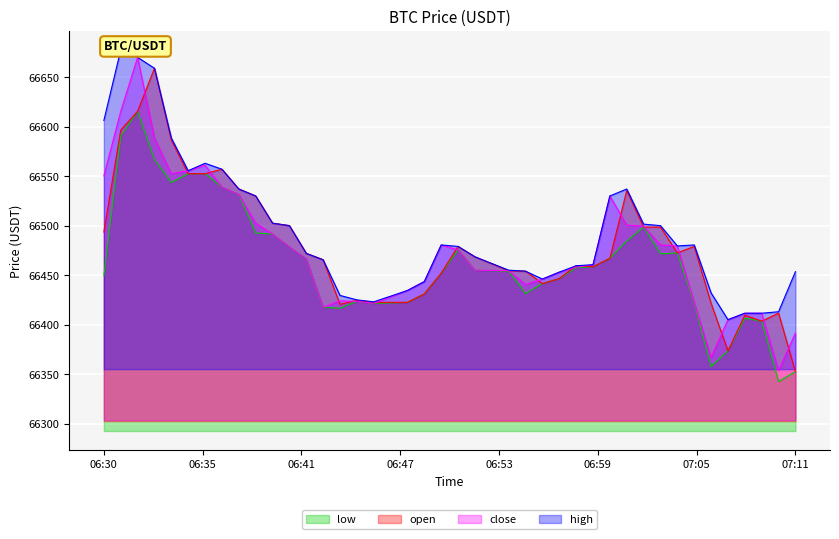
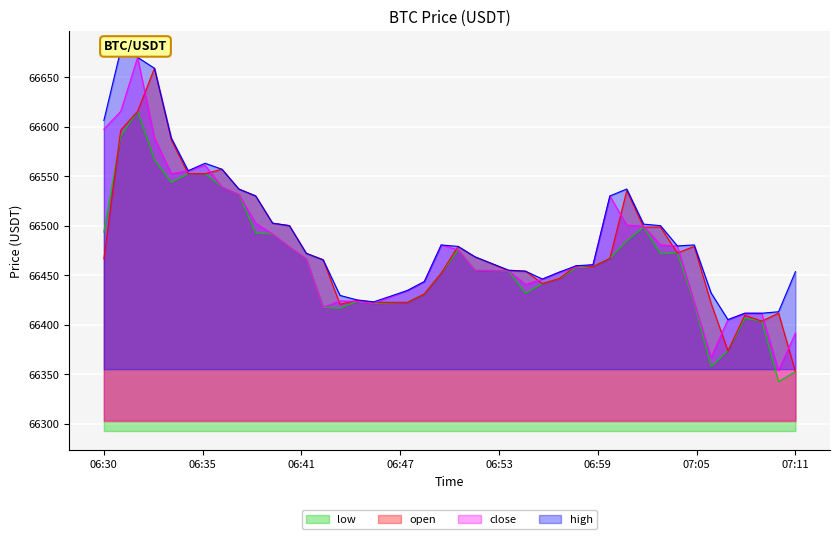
  {
    "low": {
-     "06:30": 66450
+     "06:30": 66490
    },
    "open": {
-     "06:30": 66490
+     "06:30": 66470
    },
    "close": {
-     "06:30": 66550,
+     "06:30": 66600,
      "07:11": 66390
    },
    "high": {
      "06:30": 66610,
      "07:11": 66450
    }
  }
